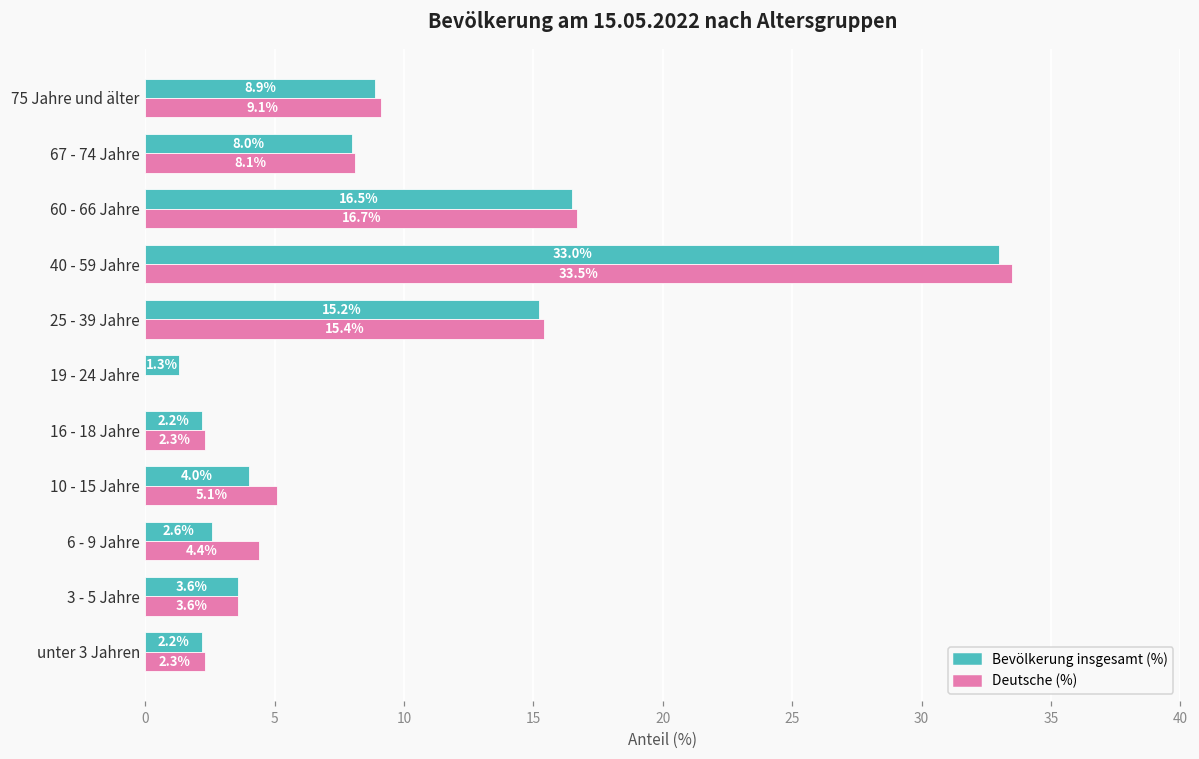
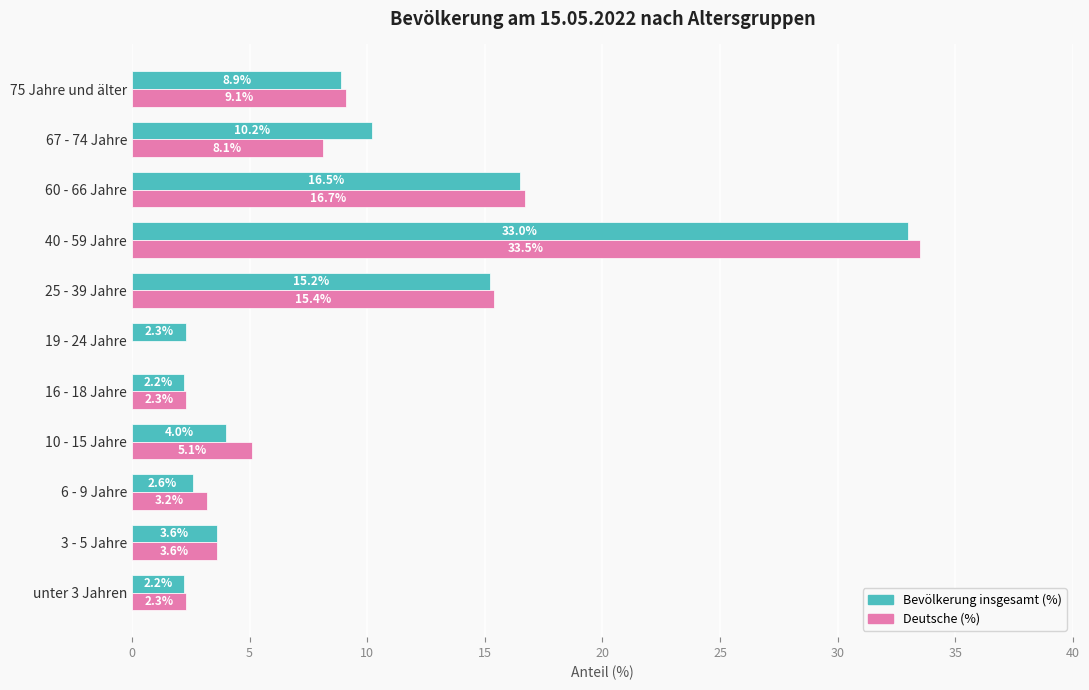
  {
    "Bevölkerung insgesamt (%)": {
      "75 Jahre und älter": "8.9%",
-     "67 - 74 Jahre": "8.0%",
+     "67 - 74 Jahre": "10.2%",
      "60 - 66 Jahre": "16.5%",
      "40 - 59 Jahre": "33.0%",
      "25 - 39 Jahre": "15.2%",
-     "19 - 24 Jahre": "1.3%",
+     "19 - 24 Jahre": "2.3%",
      "16 - 18 Jahre": "2.2%",
      "10 - 15 Jahre": "4.0%",
      "6 - 9 Jahre": "2.6%",
      "3 - 5 Jahre": "3.6%",
      "unter 3 Jahren": "2.2%"
    },
    "Deutsche (%)": {
      "75 Jahre und älter": "9.1%",
      "67 - 74 Jahre": "8.1%",
      "60 - 66 Jahre": "16.7%",
      "40 - 59 Jahre": "33.5%",
      "25 - 39 Jahre": "15.4%",
      "16 - 18 Jahre": "2.3%",
      "10 - 15 Jahre": "5.1%",
-     "6 - 9 Jahre": "4.4%",
+     "6 - 9 Jahre": "3.2%",
      "3 - 5 Jahre": "3.6%",
      "unter 3 Jahren": "2.3%"
    }
  }
